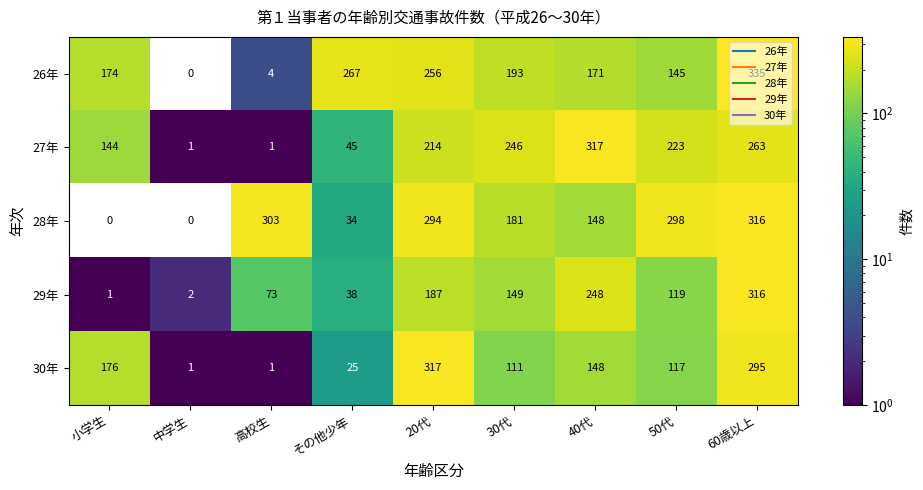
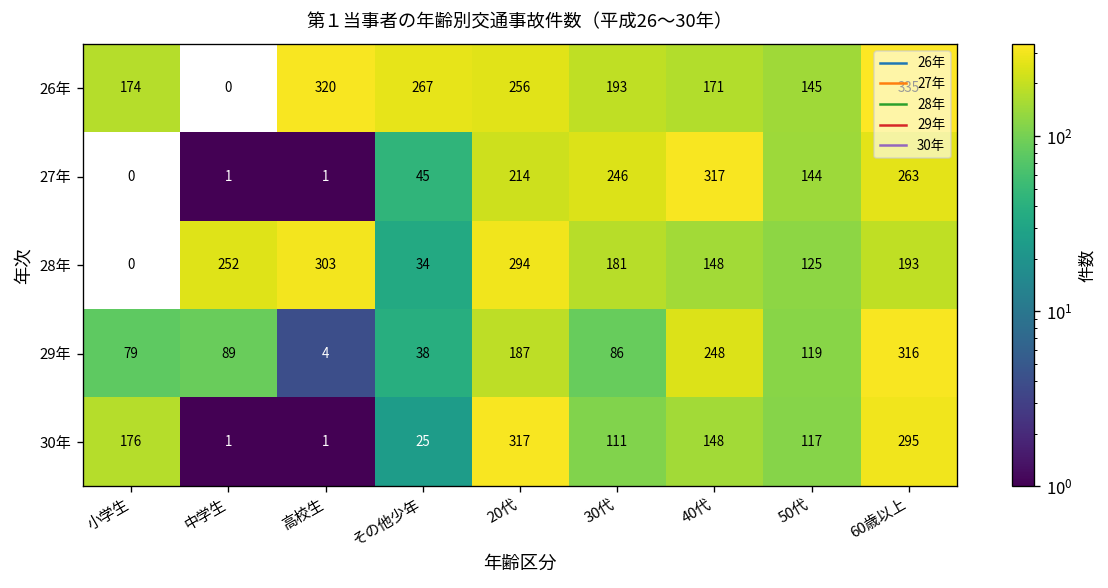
  {
    "26年": {
      "小学生": 174,
      "中学生": 0,
-     "高校生": 4,
+     "高校生": 320,
      "その他少年": 267,
      "20代": 256,
      "30代": 193,
      "40代": 171,
      "50代": 145
    },
    "27年": {
-     "小学生": 144,
+     "小学生": 0,
      "中学生": 1,
      "高校生": 1,
      "その他少年": 45,
      "20代": 214,
      "30代": 246,
      "40代": 317,
-     "50代": 223,
+     "50代": 144,
      "60歳以上": 263
    },
    "28年": {
      "小学生": 0,
-     "中学生": 0,
+     "中学生": 252,
      "高校生": 303,
      "その他少年": 34,
      "20代": 294,
      "30代": 181,
      "40代": 148,
-     "50代": 298,
-     "60歳以上": 316
+     "50代": 125,
+     "60歳以上": 193
    },
    "29年": {
-     "小学生": 1,
-     "中学生": 2,
-     "高校生": 73,
+     "小学生": 79,
+     "中学生": 89,
+     "高校生": 4,
      "その他少年": 38,
      "20代": 187,
-     "30代": 149,
+     "30代": 86,
      "40代": 248,
      "50代": 119,
      "60歳以上": 316
    },
    "30年": {
      "小学生": 176,
      "中学生": 1,
      "高校生": 1,
      "その他少年": 25,
      "20代": 317,
      "30代": 111,
      "40代": 148,
      "50代": 117,
      "60歳以上": 295
    }
  }
